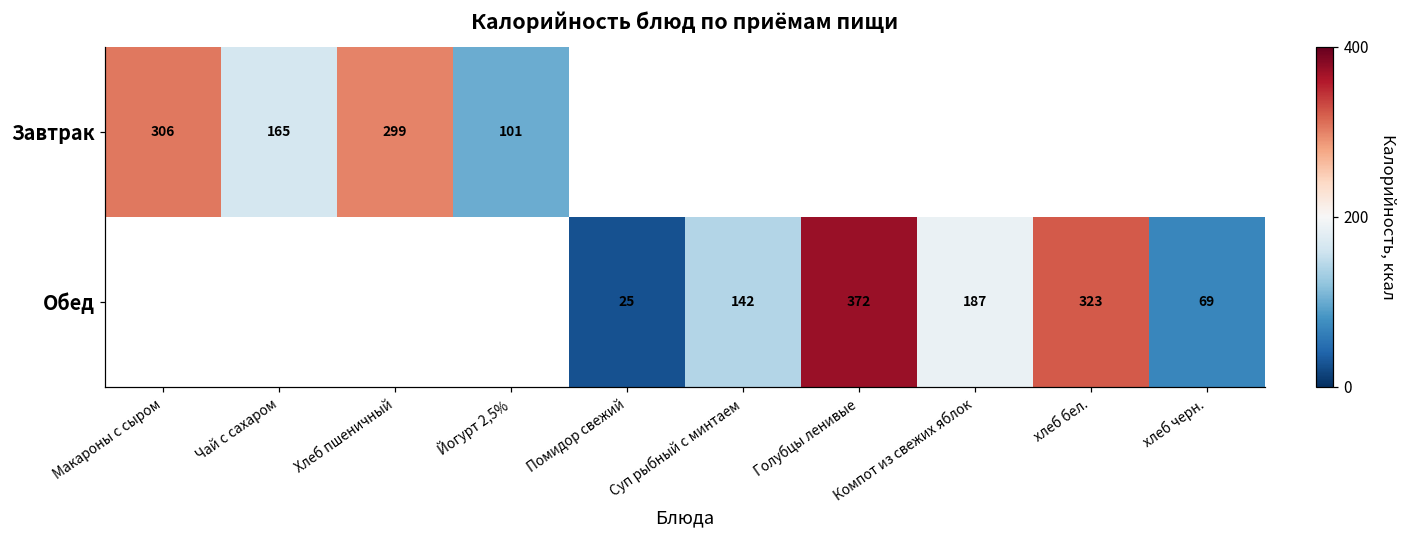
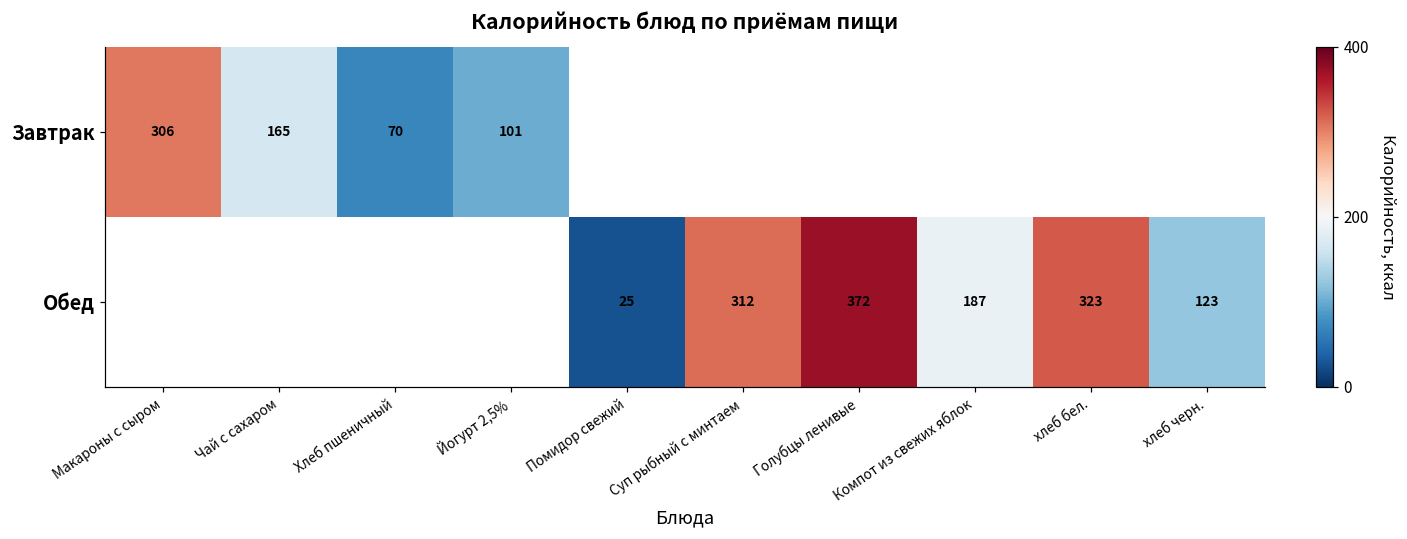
  {
    "Завтрак": {
      "Макароны с сыром": 306,
      "Чай с сахаром": 165,
-     "Хлеб пшеничный": 299,
+     "Хлеб пшеничный": 70,
      "Йогурт 2,5%": 101
    },
    "Обед": {
      "Помидор свежий": 25,
-     "Суп рыбный с минтаем": 142,
+     "Суп рыбный с минтаем": 312,
      "Голубцы ленивые": 372,
      "Компот из свежих яблок": 187,
      "хлеб бел.": 323,
-     "хлеб черн.": 69
+     "хлеб черн.": 123
    }
  }
